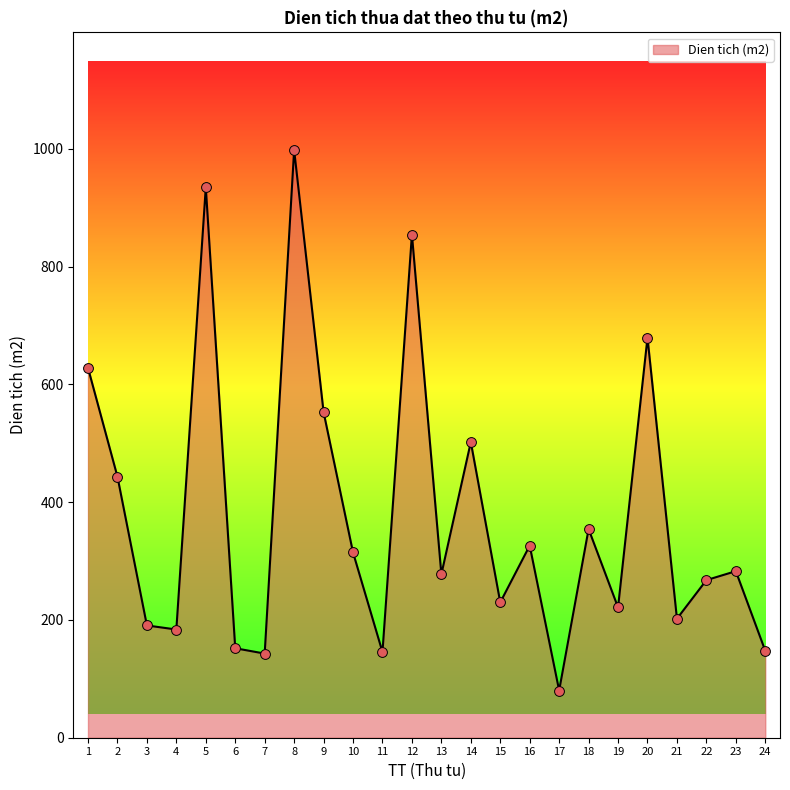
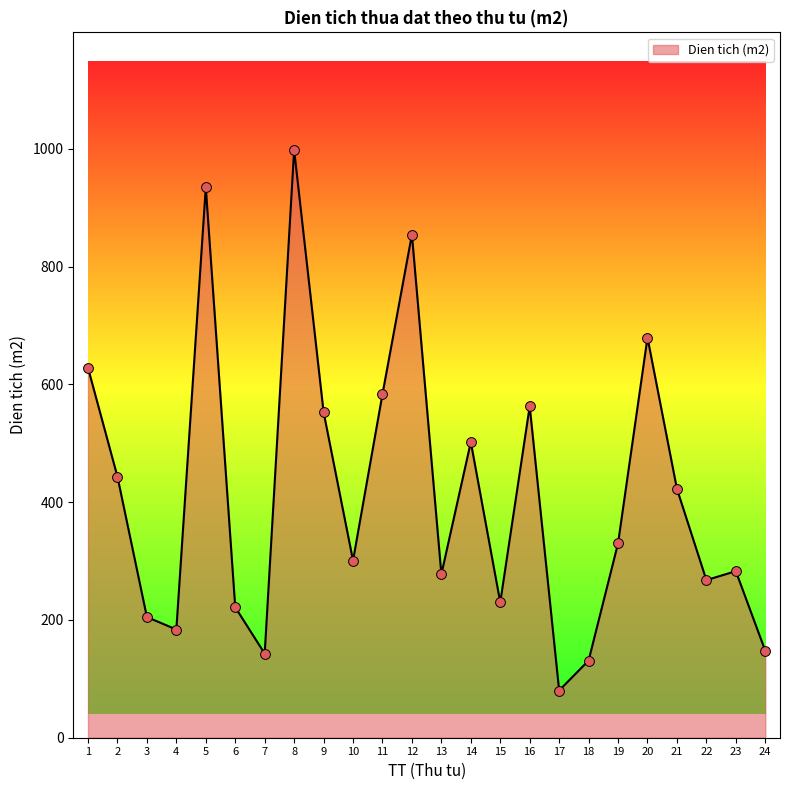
  {
    "1": 630,
    "2": 440,
-   "3": 190,
+   "3": 210,
    "4": 180,
    "5": 940,
-   "6": 150,
+   "6": 220,
    "7": 140,
    "8": 1000,
    "9": 550,
-   "10": 310,
-   "11": 150,
+   "10": 300,
+   "11": 580,
    "12": 850,
    "13": 280,
    "14": 500,
    "15": 230,
-   "16": 330,
+   "16": 560,
    "17": 80,
-   "18": 350,
-   "19": 220,
+   "18": 130,
+   "19": 330,
    "20": 680,
-   "21": 200,
+   "21": 420,
    "22": 270,
    "23": 280,
    "24": 150
  }
